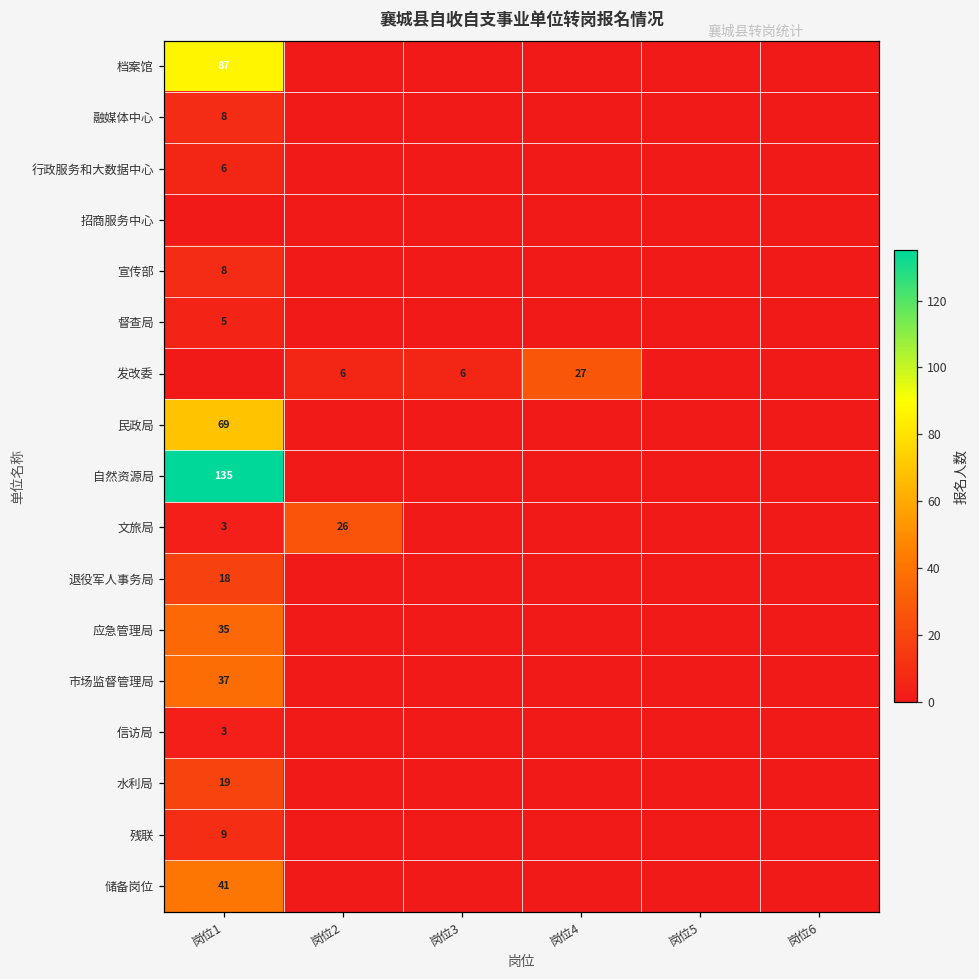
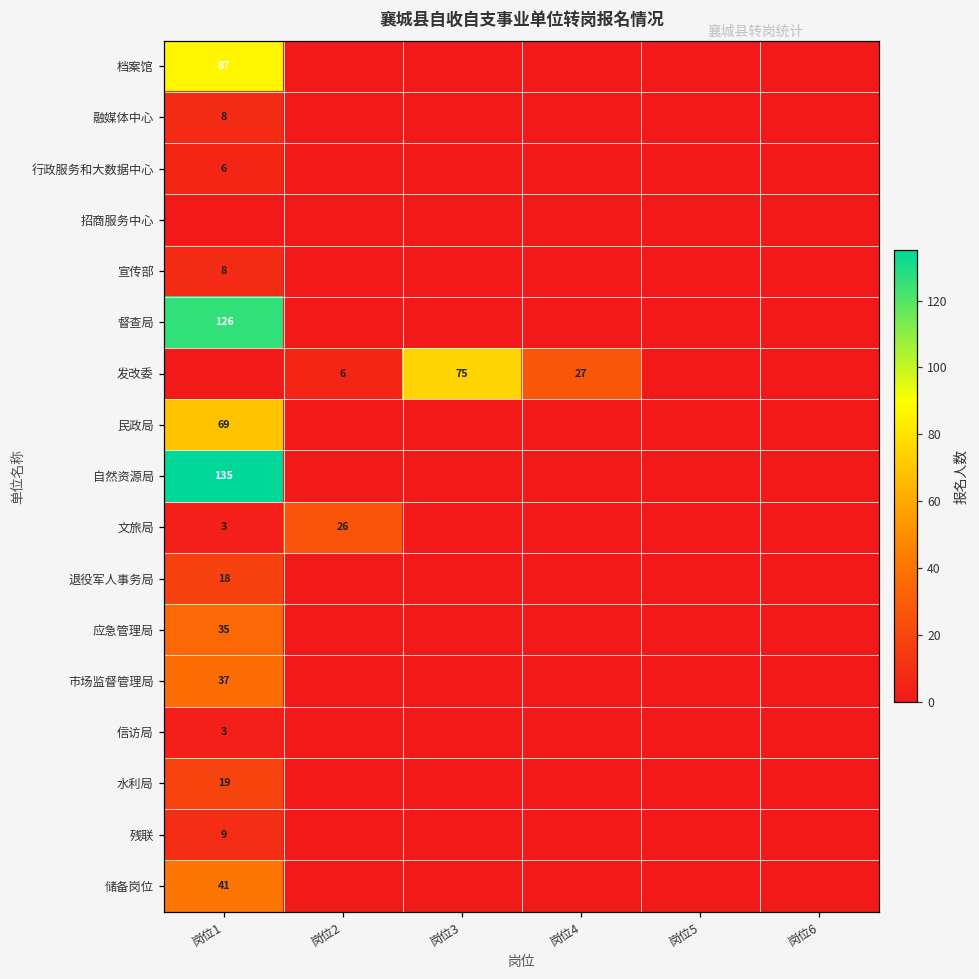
  {
    "档案馆": {
      "岗位1": 87
    },
    "融媒体中心": {
      "岗位1": 8
    },
    "行政服务和大数据中心": {
      "岗位1": 6
    },
    "宣传部": {
      "岗位1": 8
    },
    "督查局": {
-     "岗位1": 5
+     "岗位1": 126
    },
    "发改委": {
      "岗位2": 6,
-     "岗位3": 6,
+     "岗位3": 75,
      "岗位4": 27
    },
    "民政局": {
      "岗位1": 69
    },
    "自然资源局": {
      "岗位1": 135
    },
    "文旅局": {
      "岗位1": 3,
      "岗位2": 26
    },
    "退役军人事务局": {
      "岗位1": 18
    },
    "应急管理局": {
      "岗位1": 35
    },
    "市场监督管理局": {
      "岗位1": 37
    },
    "信访局": {
      "岗位1": 3
    },
    "水利局": {
      "岗位1": 19
    },
    "残联": {
      "岗位1": 9
    },
    "储备岗位": {
      "岗位1": 41
    }
  }
